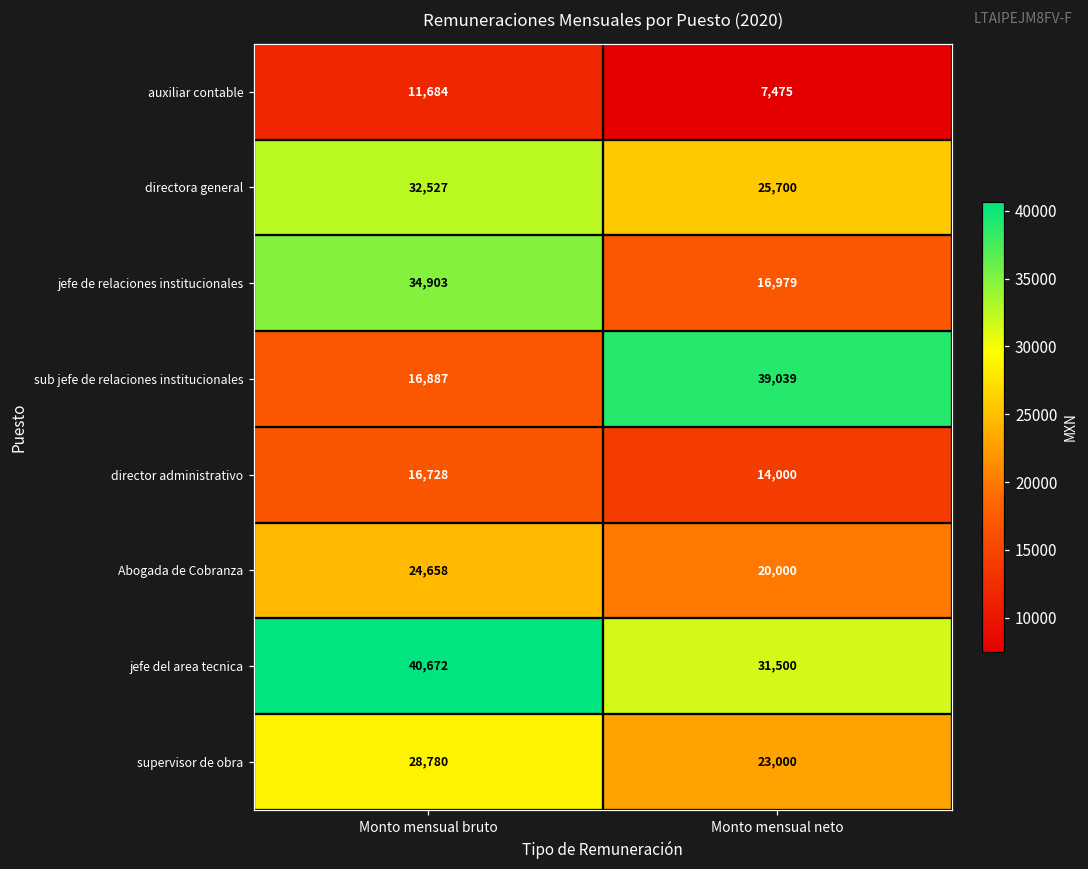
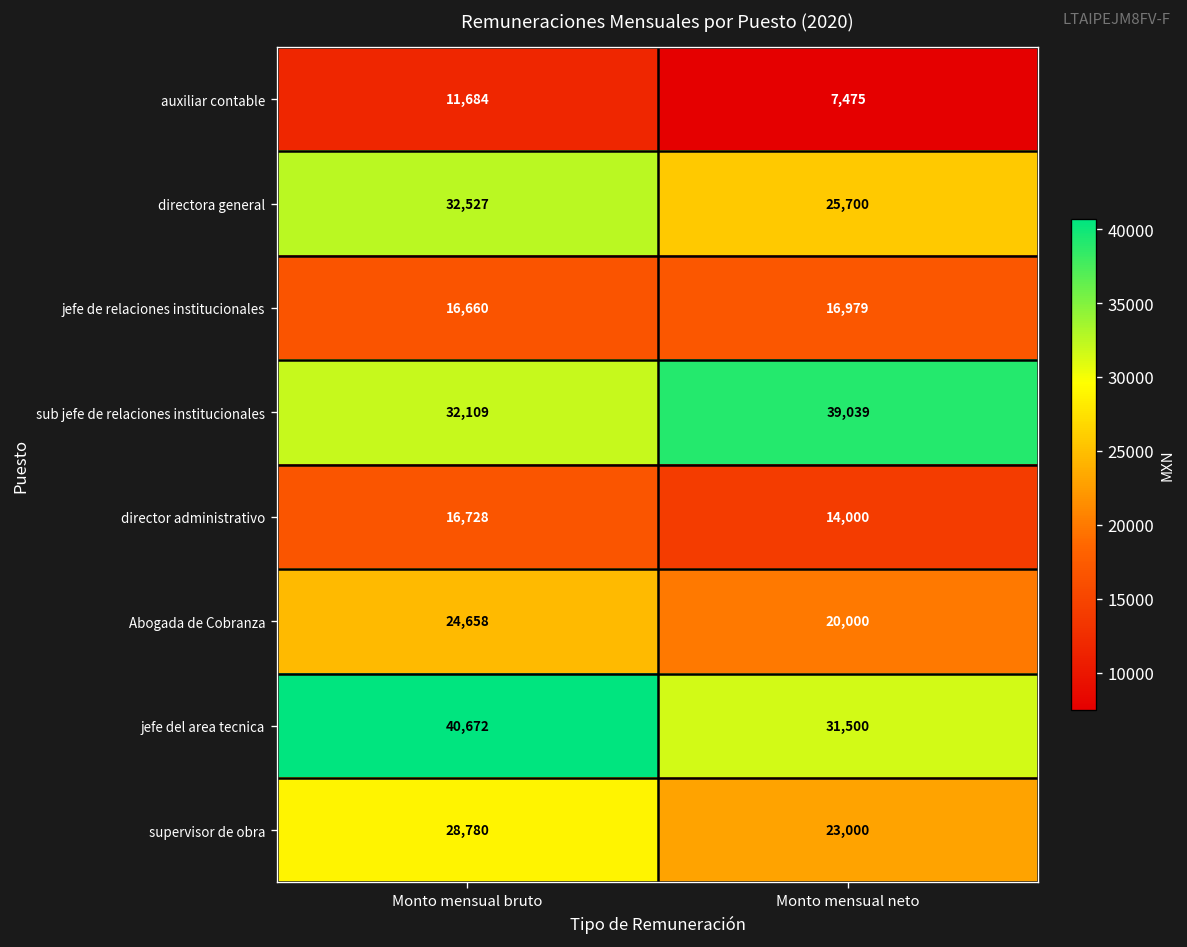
  {
    "auxiliar contable": {
      "Monto mensual bruto": "11,684",
      "Monto mensual neto": "7,475"
    },
    "directora general": {
      "Monto mensual bruto": "32,527",
      "Monto mensual neto": "25,700"
    },
    "jefe de relaciones institucionales": {
-     "Monto mensual bruto": "34,903",
+     "Monto mensual bruto": "16,660",
      "Monto mensual neto": "16,979"
    },
    "sub jefe de relaciones institucionales": {
-     "Monto mensual bruto": "16,887",
+     "Monto mensual bruto": "32,109",
      "Monto mensual neto": "39,039"
    },
    "director administrativo": {
      "Monto mensual bruto": "16,728",
      "Monto mensual neto": "14,000"
    },
    "Abogada de Cobranza": {
      "Monto mensual bruto": "24,658",
      "Monto mensual neto": "20,000"
    },
    "jefe del area tecnica": {
      "Monto mensual bruto": "40,672",
      "Monto mensual neto": "31,500"
    },
    "supervisor de obra": {
      "Monto mensual bruto": "28,780",
      "Monto mensual neto": "23,000"
    }
  }
